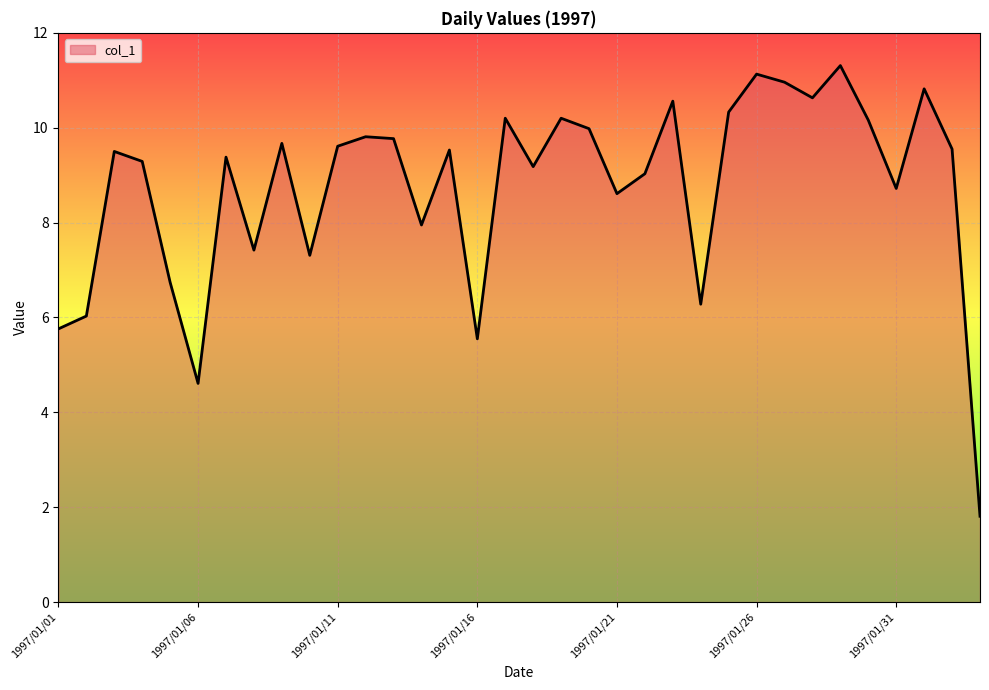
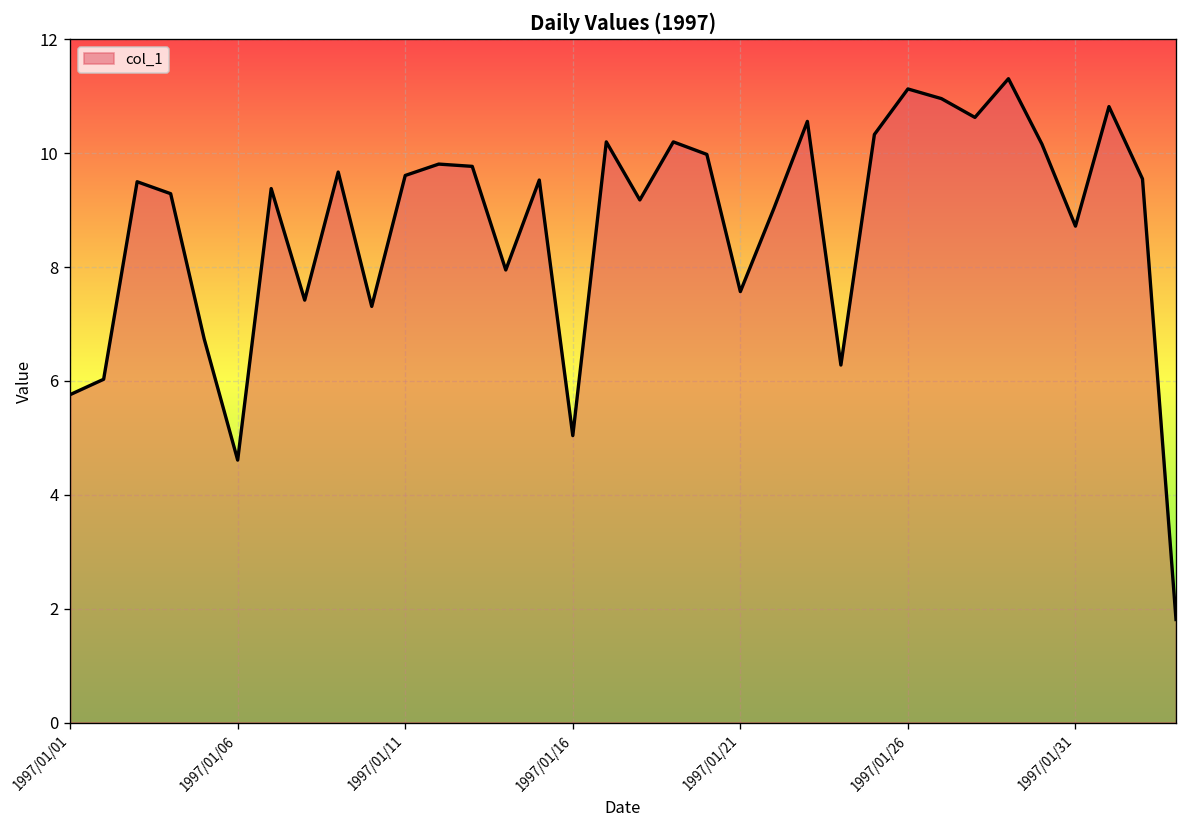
  {
    "1997/01/01": 5.8,
    "1997/01/06": 4.6,
    "1997/01/11": 9.6,
-   "1997/01/16": 5.6,
-   "1997/01/21": 8.6,
+   "1997/01/16": 5.0,
+   "1997/01/21": 7.6,
    "1997/01/26": 11.1,
    "1997/01/31": 8.7
  }
